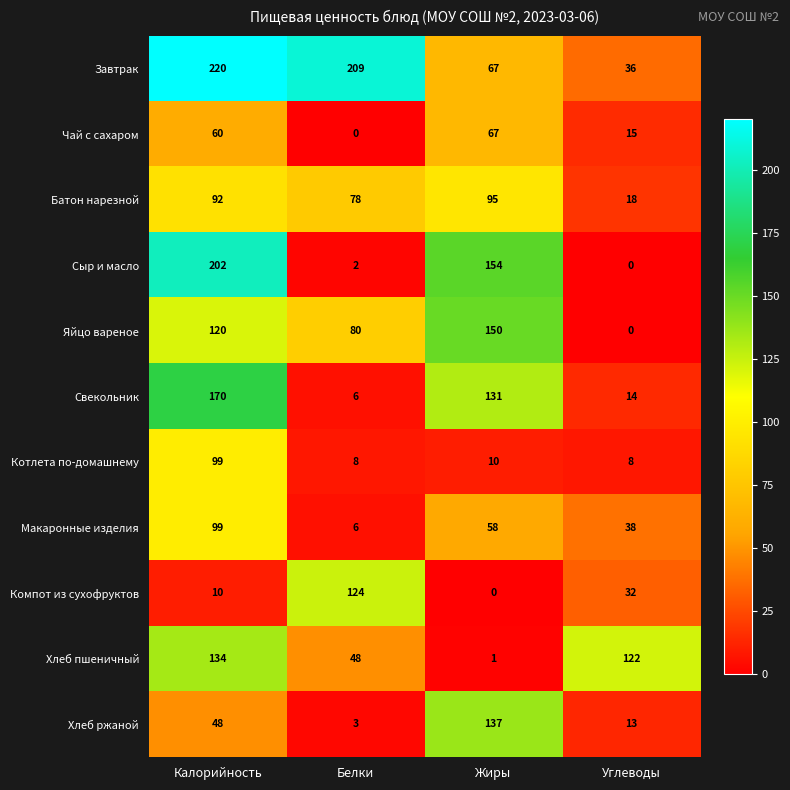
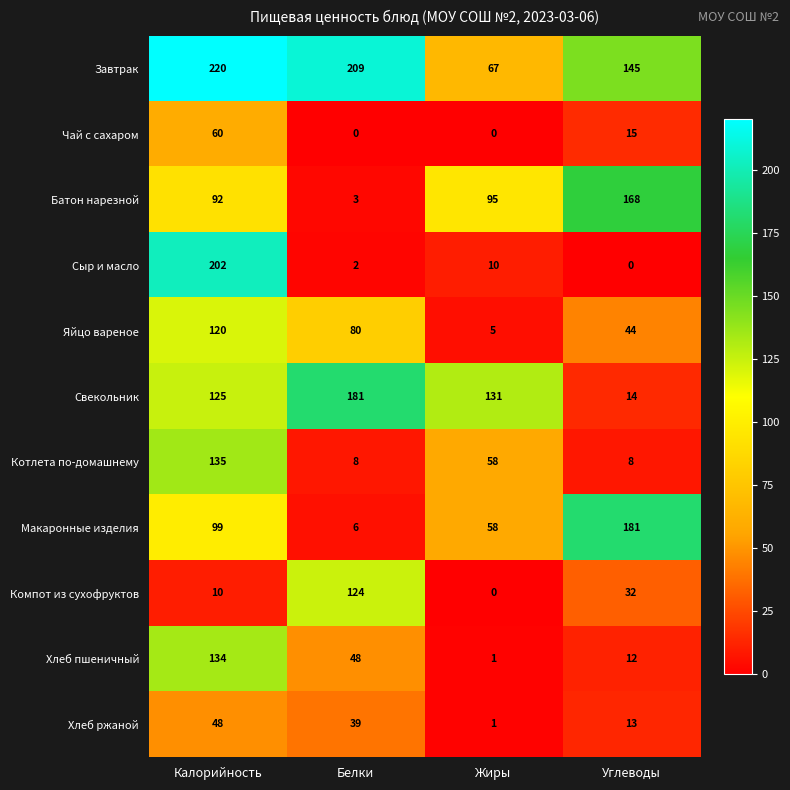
  {
    "Завтрак": {
      "Калорийность": 220,
      "Белки": 209,
      "Жиры": 67,
-     "Углеводы": 36
+     "Углеводы": 145
    },
    "Чай с сахаром": {
      "Калорийность": 60,
      "Белки": 0,
-     "Жиры": 67,
+     "Жиры": 0,
      "Углеводы": 15
    },
    "Батон нарезной": {
      "Калорийность": 92,
-     "Белки": 78,
+     "Белки": 3,
      "Жиры": 95,
-     "Углеводы": 18
+     "Углеводы": 168
    },
    "Сыр и масло": {
      "Калорийность": 202,
      "Белки": 2,
-     "Жиры": 154,
+     "Жиры": 10,
      "Углеводы": 0
    },
    "Яйцо вареное": {
      "Калорийность": 120,
      "Белки": 80,
-     "Жиры": 150,
-     "Углеводы": 0
+     "Жиры": 5,
+     "Углеводы": 44
    },
    "Свекольник": {
-     "Калорийность": 170,
-     "Белки": 6,
+     "Калорийность": 125,
+     "Белки": 181,
      "Жиры": 131,
      "Углеводы": 14
    },
    "Котлета по-домашнему": {
-     "Калорийность": 99,
+     "Калорийность": 135,
      "Белки": 8,
-     "Жиры": 10,
+     "Жиры": 58,
      "Углеводы": 8
    },
    "Макаронные изделия": {
      "Калорийность": 99,
      "Белки": 6,
      "Жиры": 58,
-     "Углеводы": 38
+     "Углеводы": 181
    },
    "Компот из сухофруктов": {
      "Калорийность": 10,
      "Белки": 124,
      "Жиры": 0,
      "Углеводы": 32
    },
    "Хлеб пшеничный": {
      "Калорийность": 134,
      "Белки": 48,
      "Жиры": 1,
-     "Углеводы": 122
+     "Углеводы": 12
    },
    "Хлеб ржаной": {
      "Калорийность": 48,
-     "Белки": 3,
-     "Жиры": 137,
+     "Белки": 39,
+     "Жиры": 1,
      "Углеводы": 13
    }
  }
